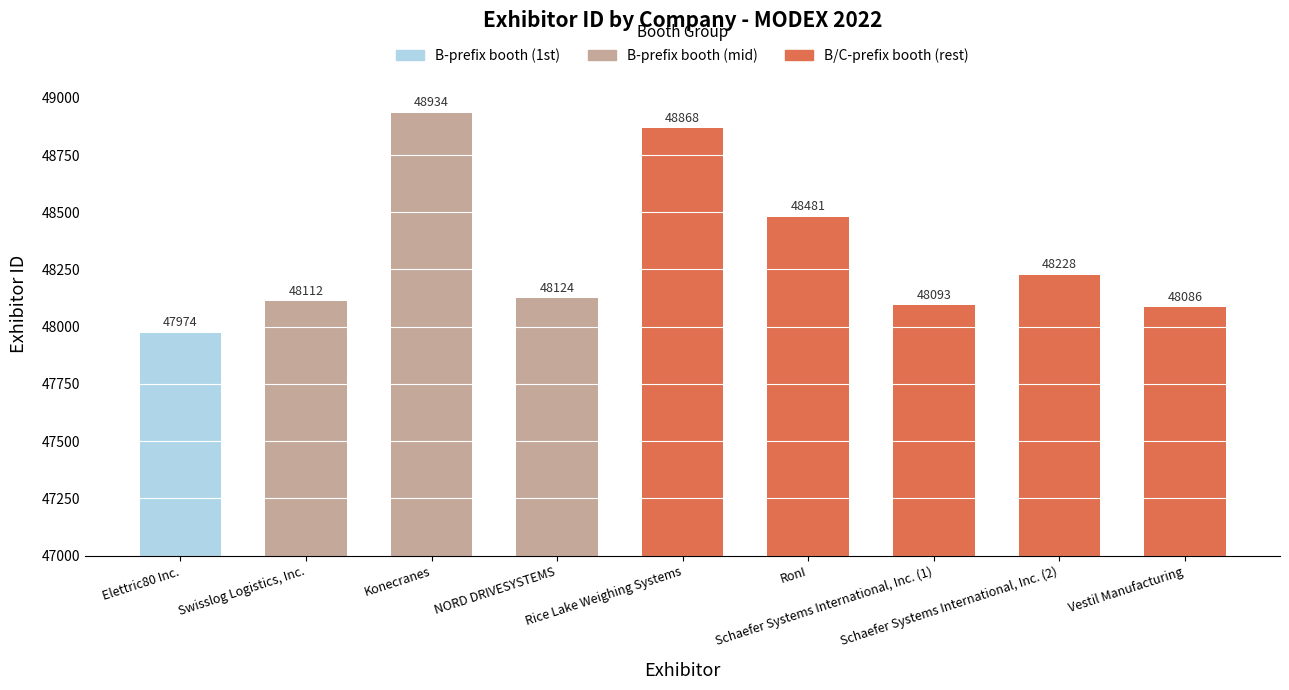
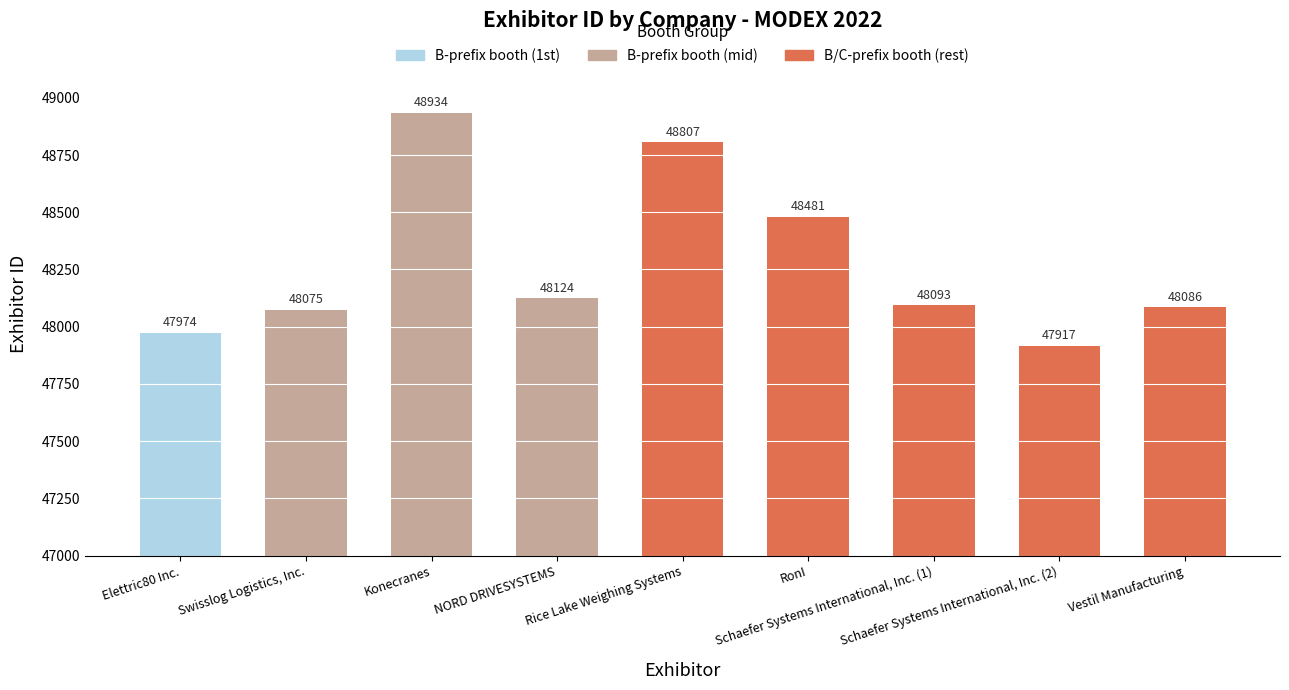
  {
    "Elettric80 Inc.": 47974,
-   "Swisslog Logistics, Inc.": 48112,
+   "Swisslog Logistics, Inc.": 48075,
    "Konecranes": 48934,
    "NORD DRIVESYSTEMS": 48124,
-   "Rice Lake Weighing Systems": 48868,
+   "Rice Lake Weighing Systems": 48807,
    "RonI": 48481,
    "Schaefer Systems International, Inc. (1)": 48093,
-   "Schaefer Systems International, Inc. (2)": 48228,
+   "Schaefer Systems International, Inc. (2)": 47917,
    "Vestil Manufacturing": 48086
  }
